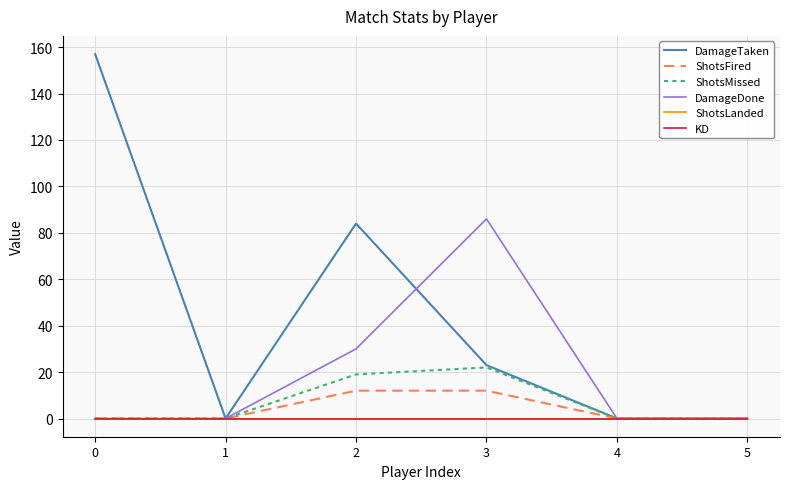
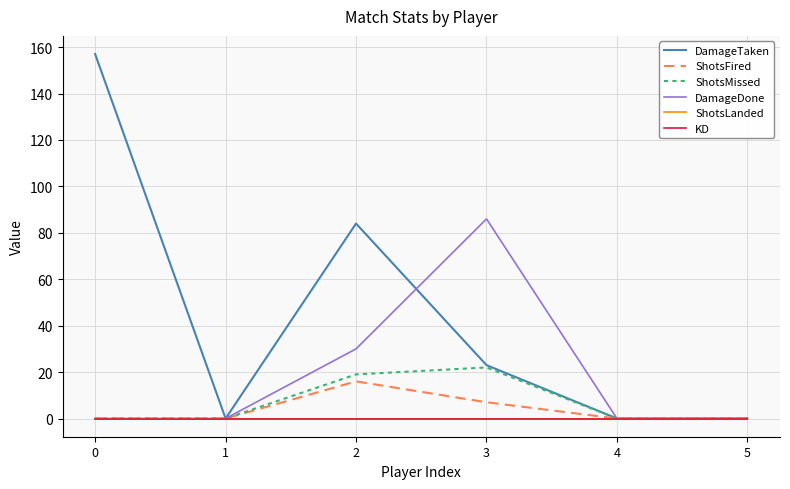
  {
    "DamageTaken": {
      "0": 157,
      "2": 84
    },
    "ShotsFired": {
-     "2": 12,
-     "3": 12
+     "2": 16,
+     "3": 7
    },
    "ShotsMissed": {
      "2": 19
    },
    "DamageDone": {
      "2": 30,
      "3": 86
    },
    "KD": {
      "2": 0,
      "3": 0
    }
  }
